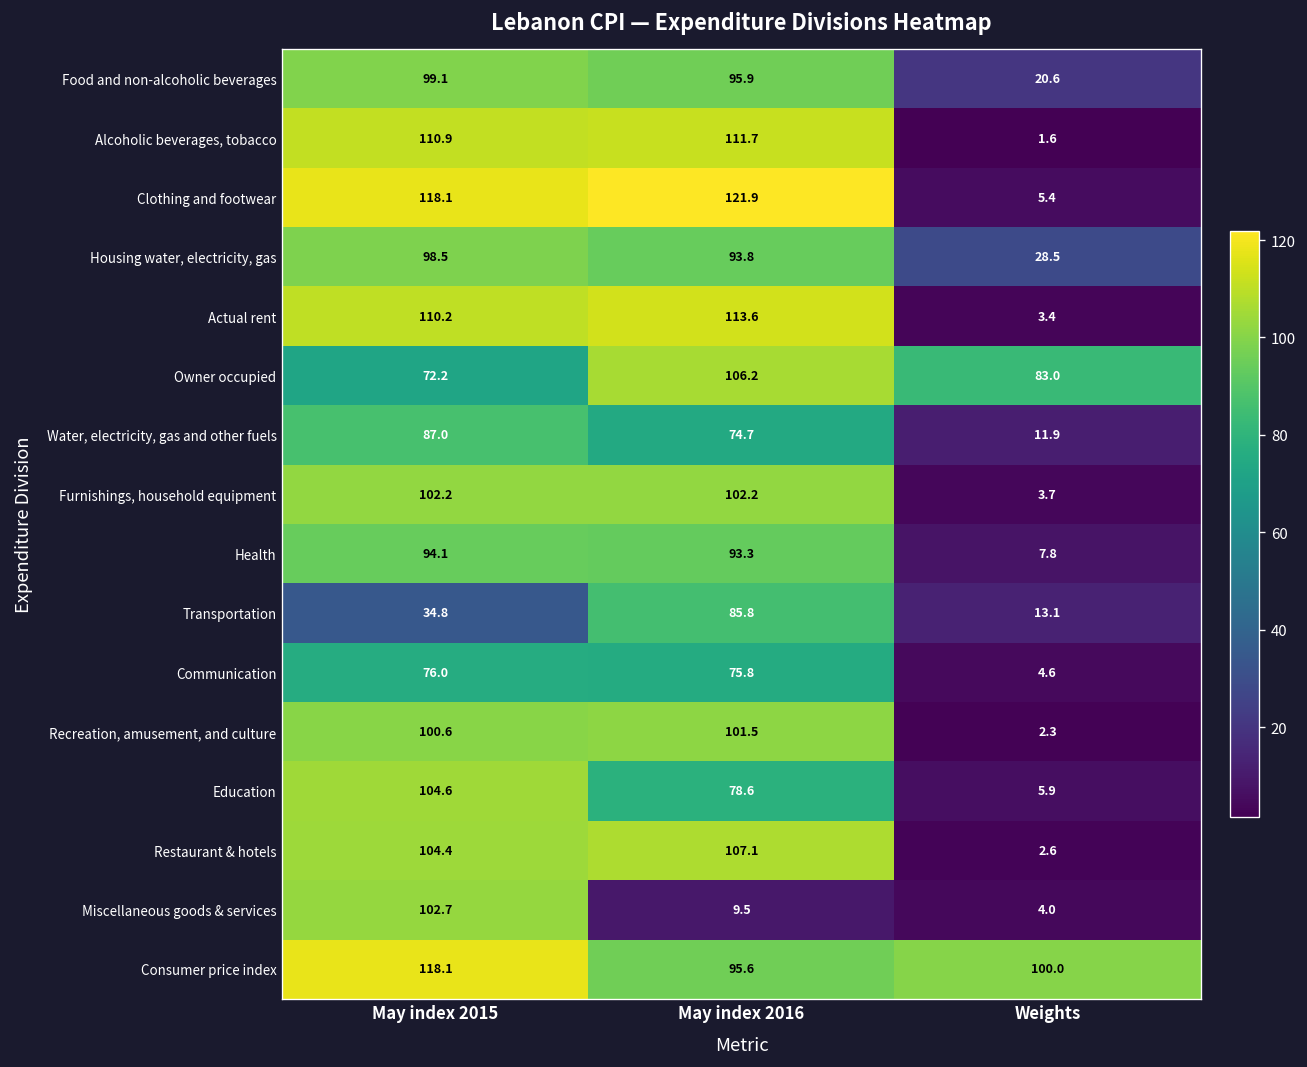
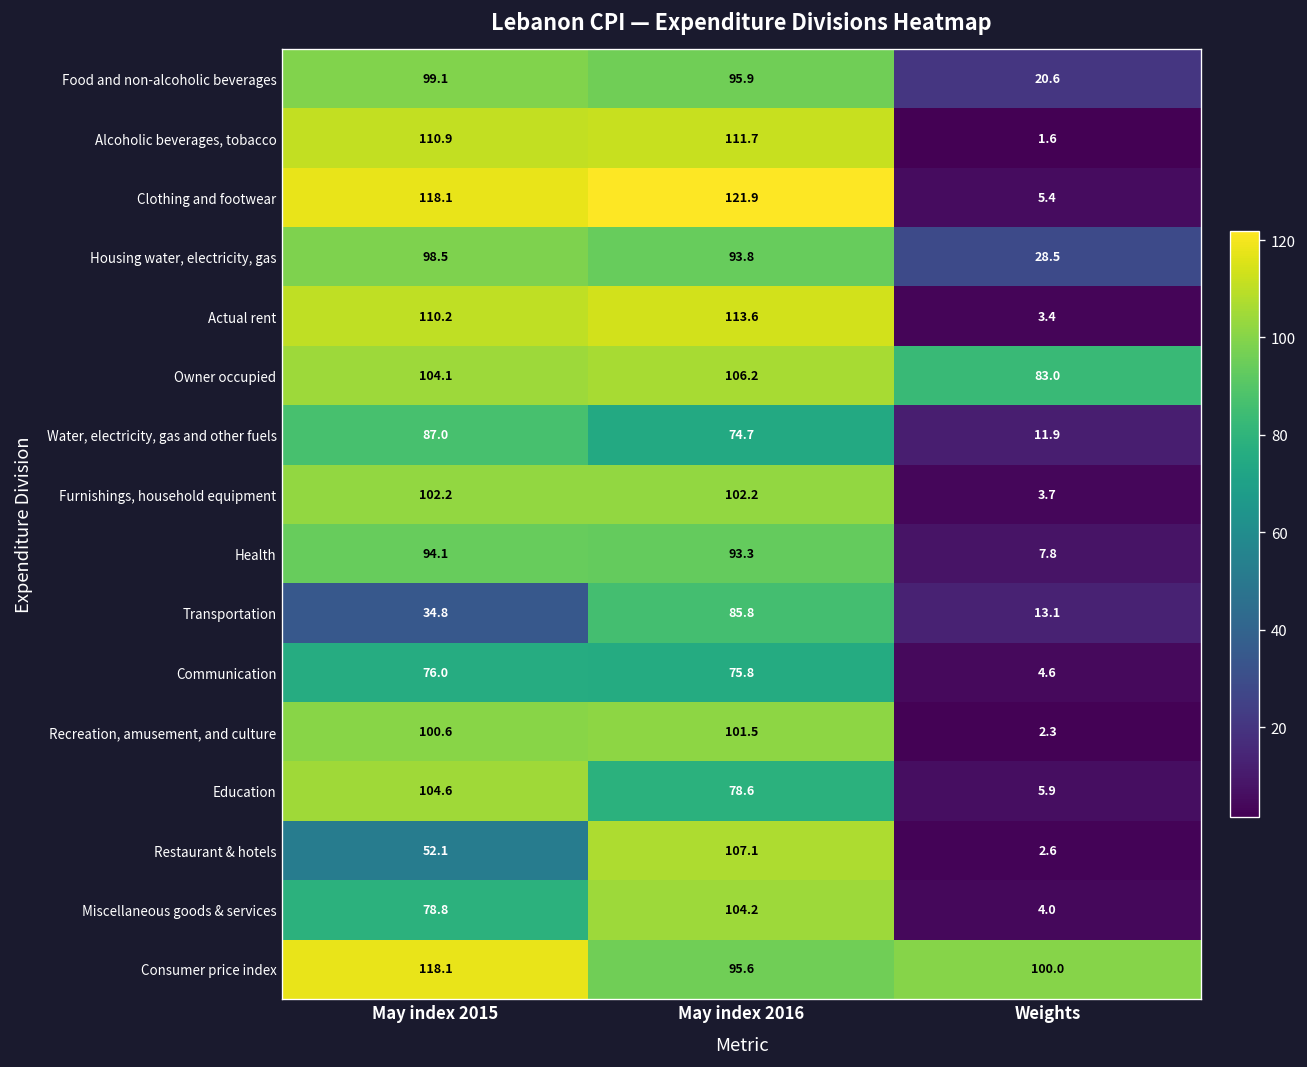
  {
    "Food and non-alcoholic beverages": {
      "May index 2015": 99.1,
      "May index 2016": 95.9,
      "Weights": 20.6
    },
    "Alcoholic beverages, tobacco": {
      "May index 2015": 110.9,
      "May index 2016": 111.7,
      "Weights": 1.6
    },
    "Clothing and footwear": {
      "May index 2015": 118.1,
      "May index 2016": 121.9,
      "Weights": 5.4
    },
    "Housing water, electricity, gas": {
      "May index 2015": 98.5,
      "May index 2016": 93.8,
      "Weights": 28.5
    },
    "Actual rent": {
      "May index 2015": 110.2,
      "May index 2016": 113.6,
      "Weights": 3.4
    },
    "Owner occupied": {
-     "May index 2015": 72.2,
+     "May index 2015": 104.1,
      "May index 2016": 106.2,
      "Weights": 83.0
    },
    "Water, electricity, gas and other fuels": {
      "May index 2015": 87.0,
      "May index 2016": 74.7,
      "Weights": 11.9
    },
    "Furnishings, household equipment": {
      "May index 2015": 102.2,
      "May index 2016": 102.2,
      "Weights": 3.7
    },
    "Health": {
      "May index 2015": 94.1,
      "May index 2016": 93.3,
      "Weights": 7.8
    },
    "Transportation": {
      "May index 2015": 34.8,
      "May index 2016": 85.8,
      "Weights": 13.1
    },
    "Communication": {
      "May index 2015": 76.0,
      "May index 2016": 75.8,
      "Weights": 4.6
    },
    "Recreation, amusement, and culture": {
      "May index 2015": 100.6,
      "May index 2016": 101.5,
      "Weights": 2.3
    },
    "Education": {
      "May index 2015": 104.6,
      "May index 2016": 78.6,
      "Weights": 5.9
    },
    "Restaurant & hotels": {
-     "May index 2015": 104.4,
+     "May index 2015": 52.1,
      "May index 2016": 107.1,
      "Weights": 2.6
    },
    "Miscellaneous goods & services": {
-     "May index 2015": 102.7,
-     "May index 2016": 9.5,
+     "May index 2015": 78.8,
+     "May index 2016": 104.2,
      "Weights": 4.0
    },
    "Consumer price index": {
      "May index 2015": 118.1,
      "May index 2016": 95.6,
      "Weights": 100.0
    }
  }
